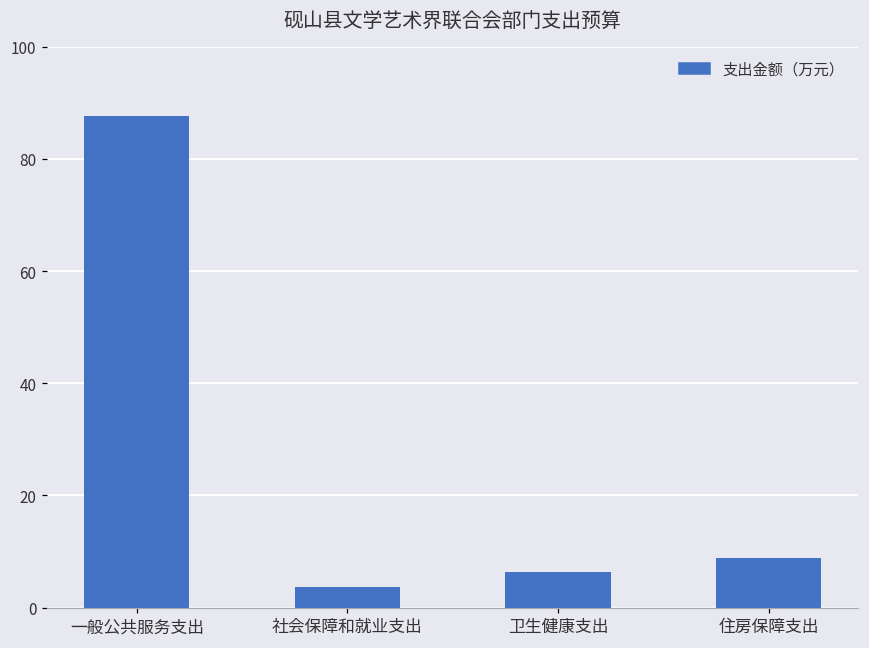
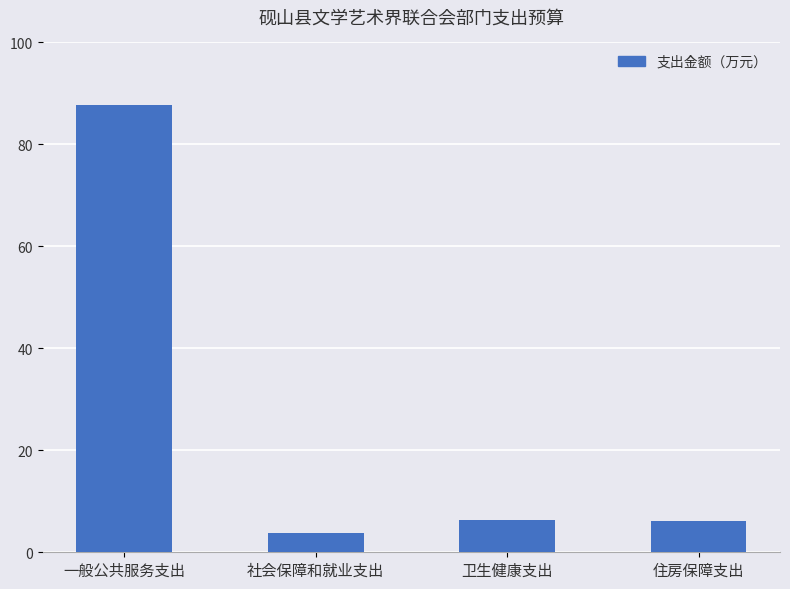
  {
    "一般公共服务支出": 88,
    "社会保障和就业支出": 4,
    "卫生健康支出": 6,
-   "住房保障支出": 9
+   "住房保障支出": 6
  }
